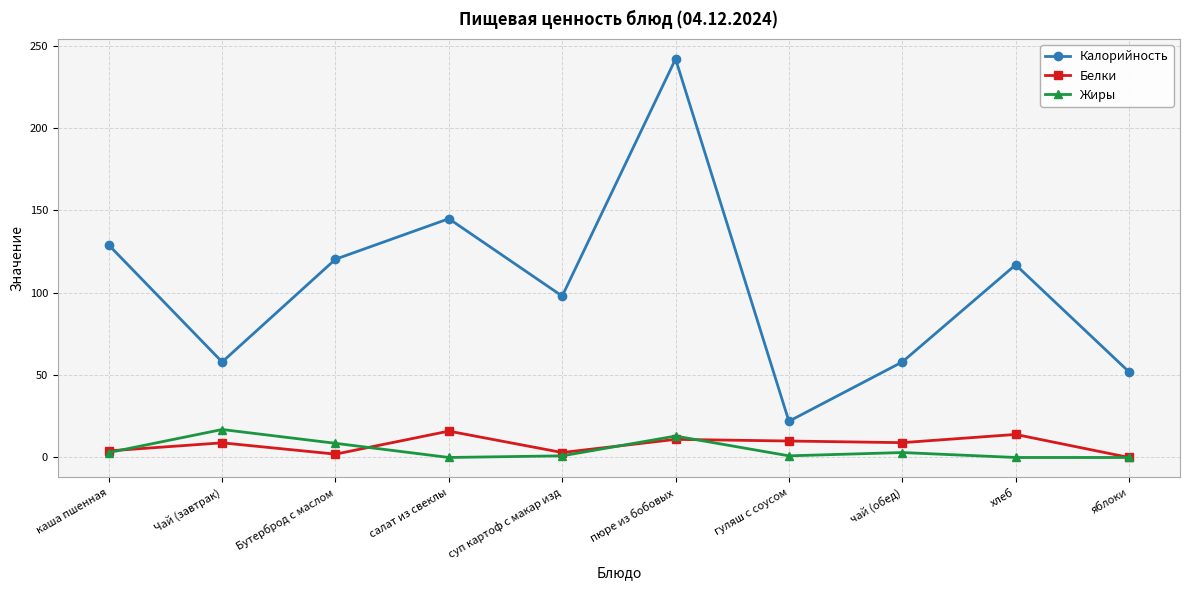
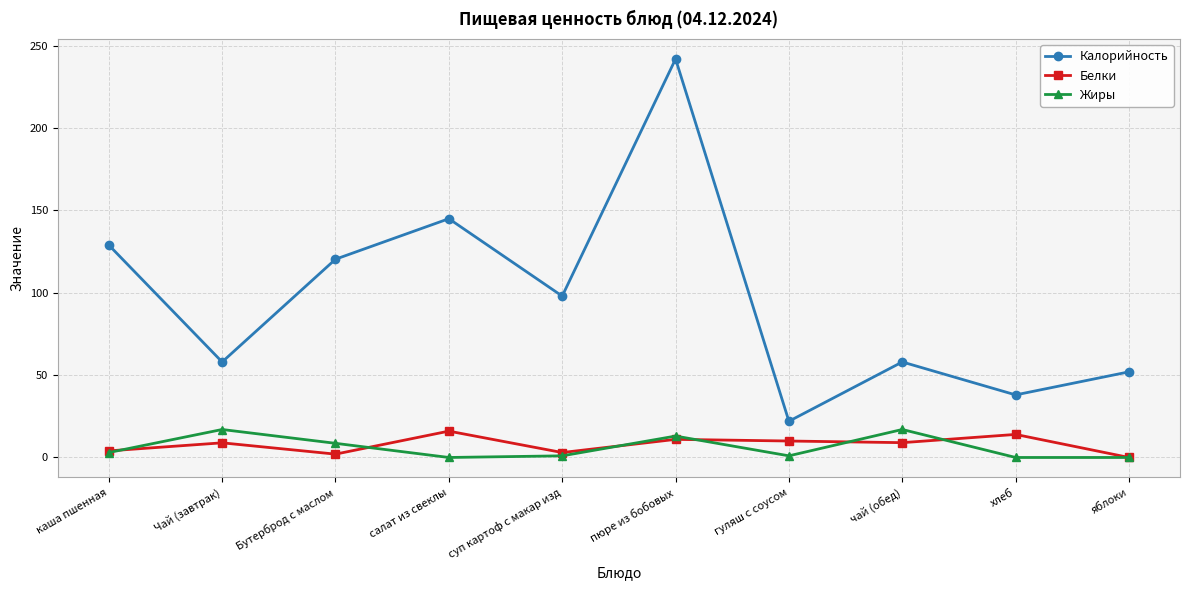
  {
    "Калорийность": {
      "каша пшенная": 129,
      "Чай (завтрак)": 58,
      "Бутерброд с маслом": 120,
      "салат из свеклы": 145,
      "суп картоф с макар изд": 98,
      "пюре из бобовых": 242,
      "гуляш с соусом": 22,
      "чай (обед)": 58,
-     "хлеб": 117,
+     "хлеб": 38,
      "яблоки": 52
    },
    "Белки": {
      "Чай (завтрак)": 9,
      "Бутерброд с маслом": 2,
      "салат из свеклы": 16,
      "суп картоф с макар изд": 3,
      "пюре из бобовых": 11,
      "гуляш с соусом": 10,
      "чай (обед)": 9,
      "хлеб": 14
    },
    "Жиры": {
      "Чай (завтрак)": 17,
      "Бутерброд с маслом": 9,
      "салат из свеклы": 0,
      "суп картоф с макар изд": 1,
      "пюре из бобовых": 13,
      "гуляш с соусом": 1,
-     "чай (обед)": 3,
+     "чай (обед)": 17,
      "хлеб": 0
    }
  }
